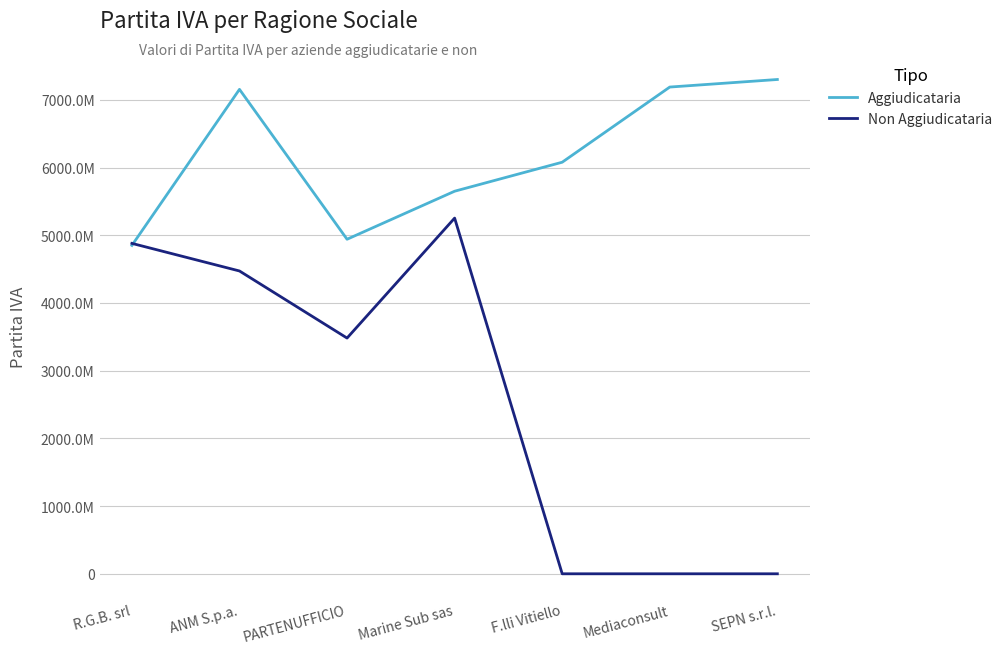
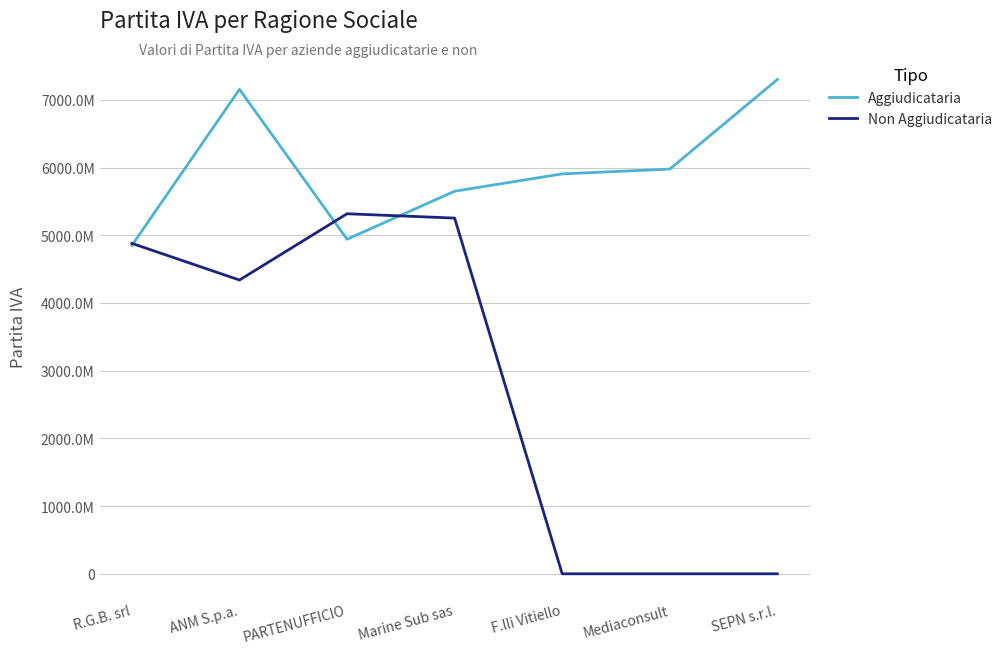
  {
    "Aggiudicataria": {
      "ANM S.p.a.": 7200000000,
      "PARTENUFFICIO": 4900000000,
      "Marine Sub sas": 5700000000,
-     "F.lli Vitiello": 6100000000,
-     "Mediaconsult": 7200000000,
+     "F.lli Vitiello": 5900000000,
+     "Mediaconsult": 6000000000,
      "SEPN s.r.l.": 7300000000
    },
    "Non Aggiudicataria": {
-     "ANM S.p.a.": 4500000000,
-     "PARTENUFFICIO": 3500000000,
+     "ANM S.p.a.": 4300000000,
+     "PARTENUFFICIO": 5300000000,
      "Marine Sub sas": 5300000000,
      "F.lli Vitiello": 0,
      "Mediaconsult": 0,
      "SEPN s.r.l.": 0
    }
  }
